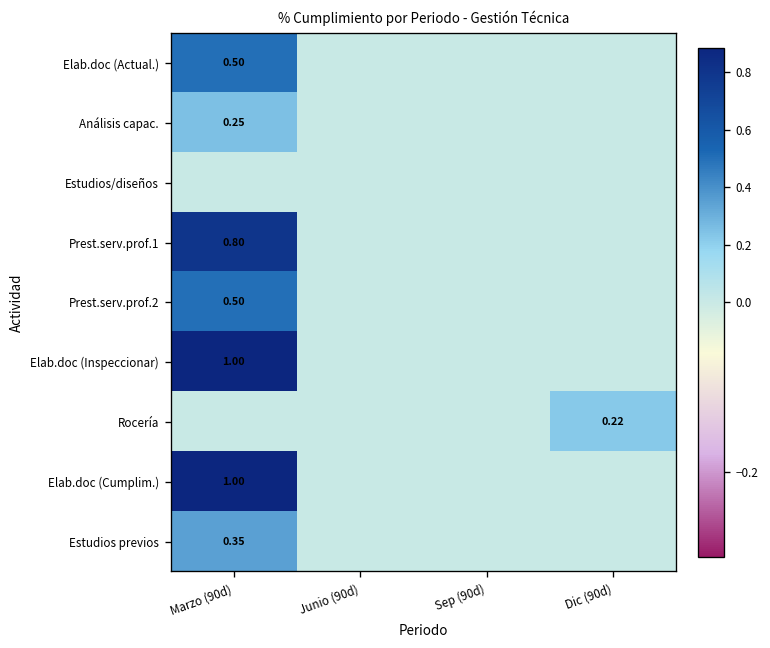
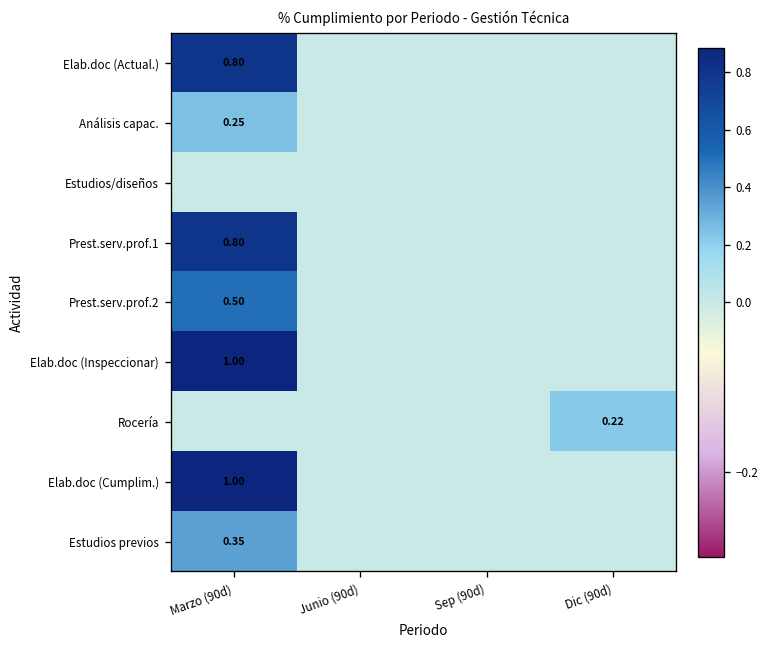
  {
    "Elab.doc (Actual.)": {
-     "Marzo (90d)": 0.50
+     "Marzo (90d)": 0.80
    },
    "Análisis capac.": {
      "Marzo (90d)": 0.25
    },
    "Prest.serv.prof.1": {
      "Marzo (90d)": 0.80
    },
    "Prest.serv.prof.2": {
      "Marzo (90d)": 0.50
    },
    "Elab.doc (Inspeccionar)": {
      "Marzo (90d)": 1.00
    },
    "Rocería": {
      "Dic (90d)": 0.22
    },
    "Elab.doc (Cumplim.)": {
      "Marzo (90d)": 1.00
    },
    "Estudios previos": {
      "Marzo (90d)": 0.35
    }
  }
